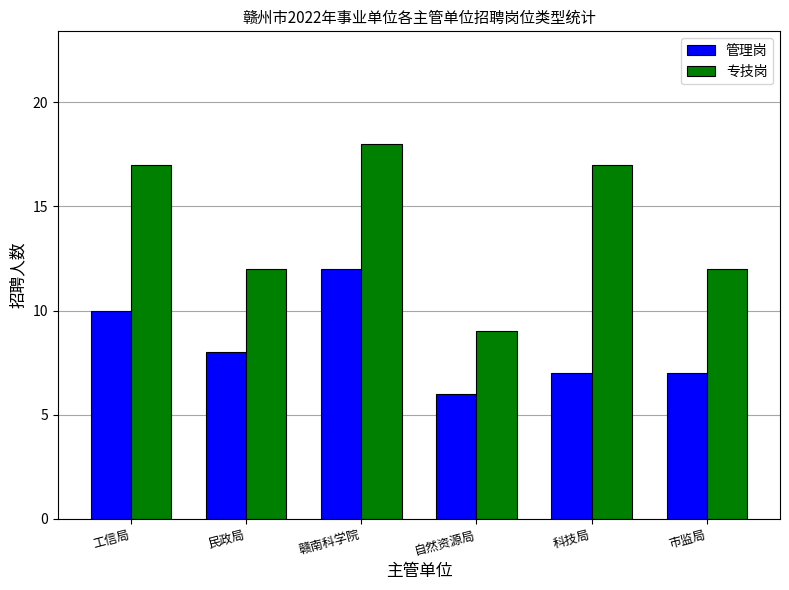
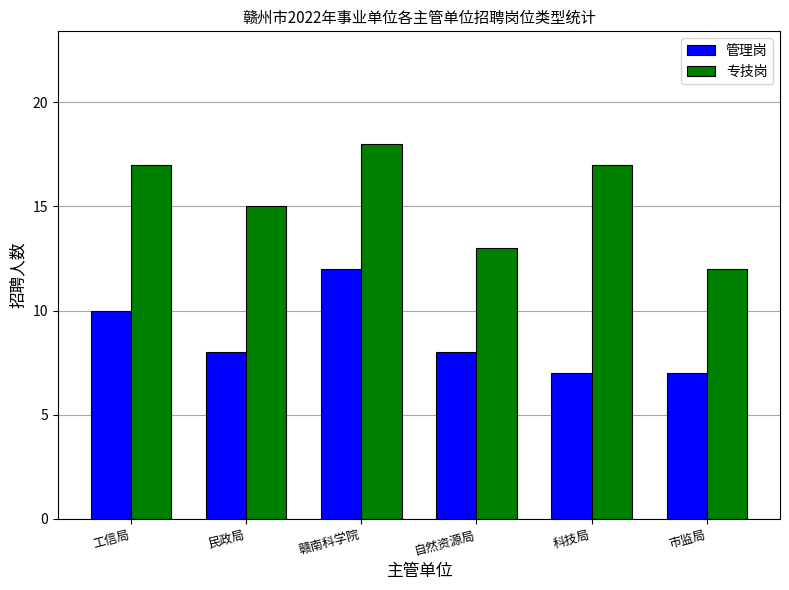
  {
    "管理岗": {
      "工信局": 10,
      "民政局": 8,
      "赣南科学院": 12,
-     "自然资源局": 6,
+     "自然资源局": 8,
      "科技局": 7,
      "市监局": 7
    },
    "专技岗": {
      "工信局": 17,
-     "民政局": 12,
+     "民政局": 15,
      "赣南科学院": 18,
-     "自然资源局": 9,
+     "自然资源局": 13,
      "科技局": 17,
      "市监局": 12
    }
  }
